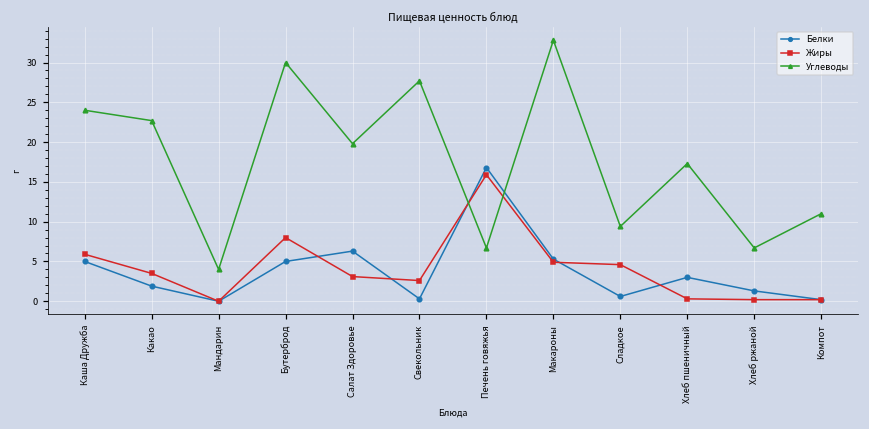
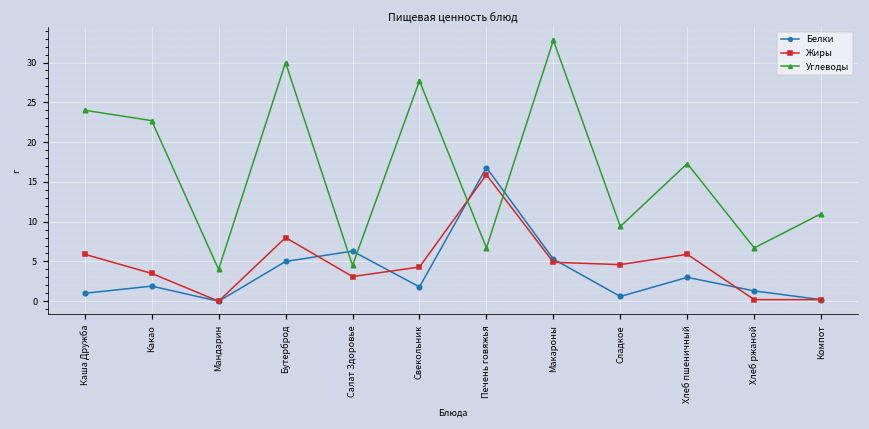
  {
    "Белки": {
-     "Каша Дружба": 5,
+     "Каша Дружба": 1,
      "Какао": 2,
      "Бутерброд": 5,
      "Салат Здоровье": 6,
-     "Свекольник": 0,
+     "Свекольник": 2,
      "Печень говяжья": 17,
      "Макароны": 5,
      "Сладкое": 1,
      "Хлеб пшеничный": 3,
      "Хлеб ржаной": 1
    },
    "Жиры": {
      "Каша Дружба": 6,
      "Какао": 4,
      "Бутерброд": 8,
      "Салат Здоровье": 3,
-     "Свекольник": 3,
+     "Свекольник": 4,
      "Печень говяжья": 16,
      "Макароны": 5,
      "Сладкое": 5,
-     "Хлеб пшеничный": 0,
+     "Хлеб пшеничный": 6,
      "Хлеб ржаной": 0
    },
    "Углеводы": {
      "Каша Дружба": 24,
      "Какао": 23,
      "Мандарин": 4,
      "Бутерброд": 30,
-     "Салат Здоровье": 20,
+     "Салат Здоровье": 5,
      "Свекольник": 28,
      "Печень говяжья": 7,
      "Макароны": 33,
      "Сладкое": 9,
      "Хлеб пшеничный": 17,
      "Хлеб ржаной": 7,
      "Компот": 11
    }
  }
